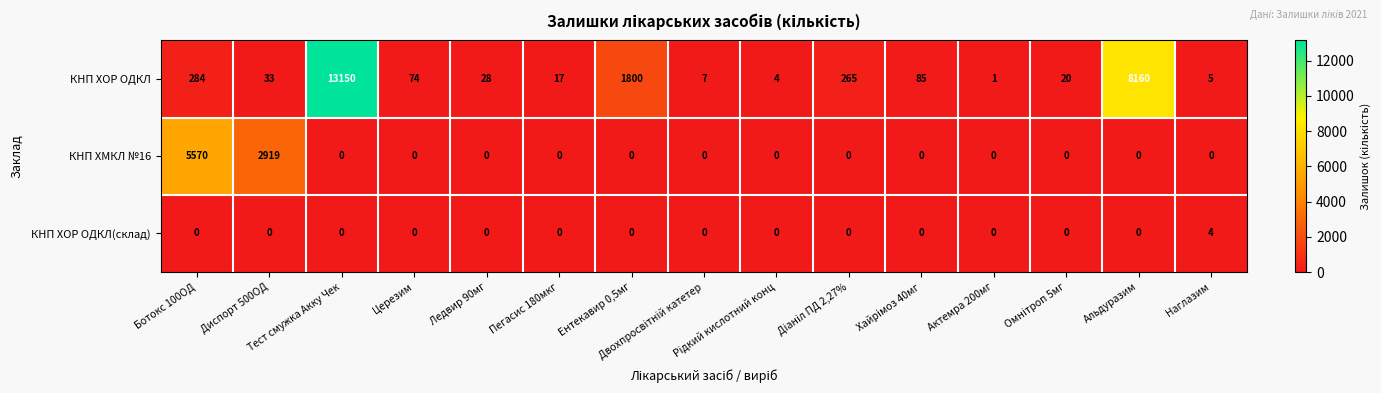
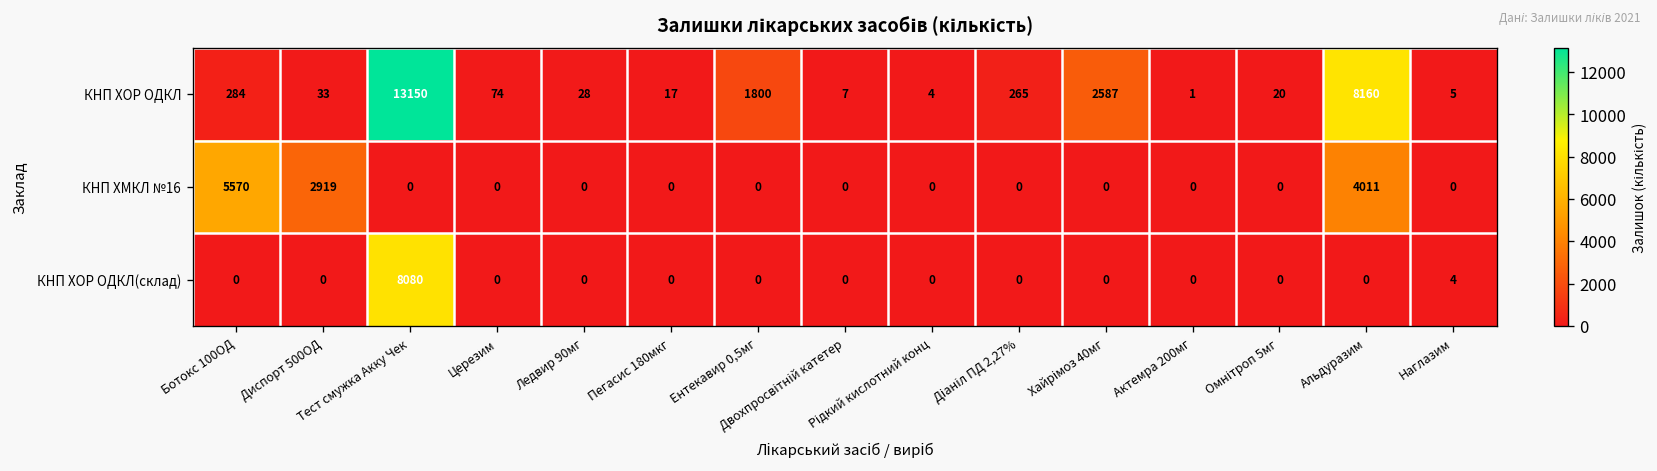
  {
    "КНП ХОР ОДКЛ": {
      "Ботокс 100ОД": 284,
      "Диспорт 500ОД": 33,
      "Тест смужка Акку Чек": 13150,
      "Церезим": 74,
      "Ледвир 90мг": 28,
      "Пегасис 180мкг": 17,
      "Ентекавир 0,5мг": 1800,
      "Двохпросвітній катетер": 7,
      "Рідкий кислотний конц": 4,
      "Діаніл ПД 2,27%": 265,
-     "Хайрімоз 40мг": 85,
+     "Хайрімоз 40мг": 2587,
      "Актемра 200мг": 1,
      "Омнітроп 5мг": 20,
      "Альдуразим": 8160,
      "Наглазим": 5
    },
    "КНП ХМКЛ №16": {
      "Ботокс 100ОД": 5570,
      "Диспорт 500ОД": 2919,
      "Тест смужка Акку Чек": 0,
      "Церезим": 0,
      "Ледвир 90мг": 0,
      "Пегасис 180мкг": 0,
      "Ентекавир 0,5мг": 0,
      "Двохпросвітній катетер": 0,
      "Рідкий кислотний конц": 0,
      "Діаніл ПД 2,27%": 0,
      "Хайрімоз 40мг": 0,
      "Актемра 200мг": 0,
      "Омнітроп 5мг": 0,
-     "Альдуразим": 0,
+     "Альдуразим": 4011,
      "Наглазим": 0
    },
    "КНП ХОР ОДКЛ(склад)": {
      "Ботокс 100ОД": 0,
      "Диспорт 500ОД": 0,
-     "Тест смужка Акку Чек": 0,
+     "Тест смужка Акку Чек": 8080,
      "Церезим": 0,
      "Ледвир 90мг": 0,
      "Пегасис 180мкг": 0,
      "Ентекавир 0,5мг": 0,
      "Двохпросвітній катетер": 0,
      "Рідкий кислотний конц": 0,
      "Діаніл ПД 2,27%": 0,
      "Хайрімоз 40мг": 0,
      "Актемра 200мг": 0,
      "Омнітроп 5мг": 0,
      "Альдуразим": 0,
      "Наглазим": 4
    }
  }
